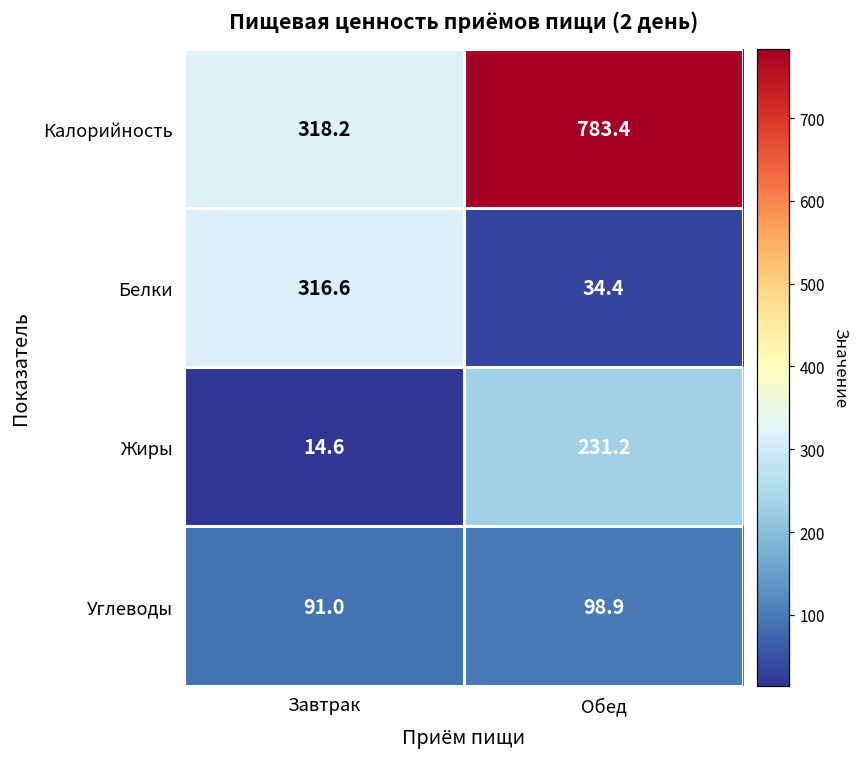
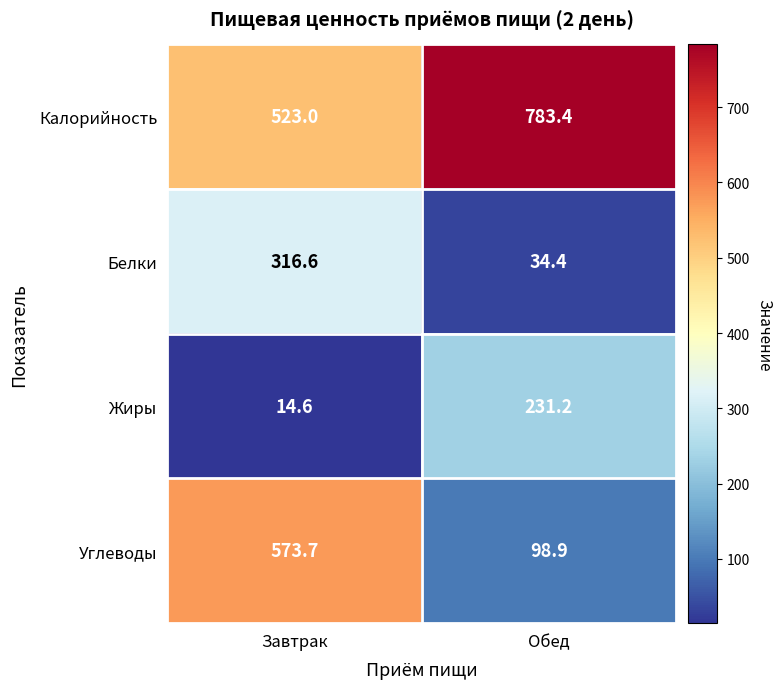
  {
    "Калорийность": {
-     "Завтрак": 318.2,
+     "Завтрак": 523.0,
      "Обед": 783.4
    },
    "Белки": {
      "Завтрак": 316.6,
      "Обед": 34.4
    },
    "Жиры": {
      "Завтрак": 14.6,
      "Обед": 231.2
    },
    "Углеводы": {
-     "Завтрак": 91.0,
+     "Завтрак": 573.7,
      "Обед": 98.9
    }
  }
